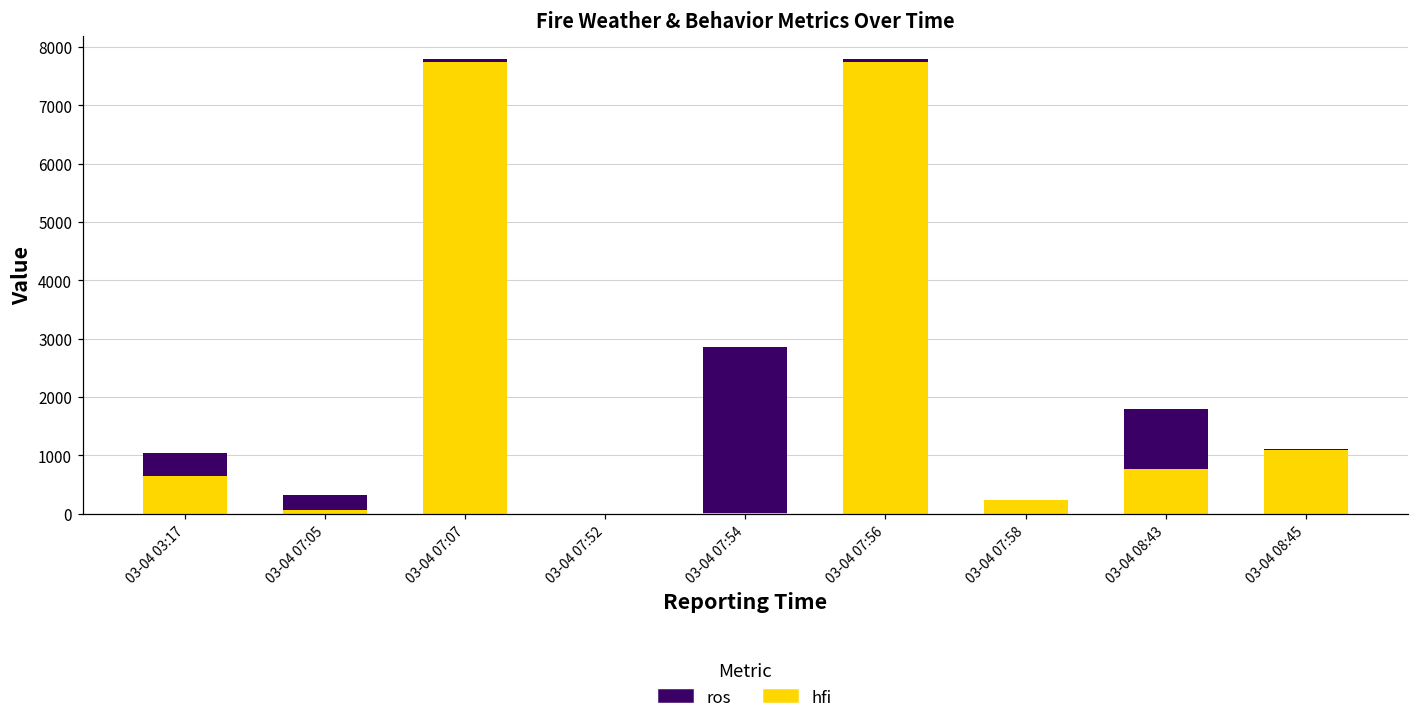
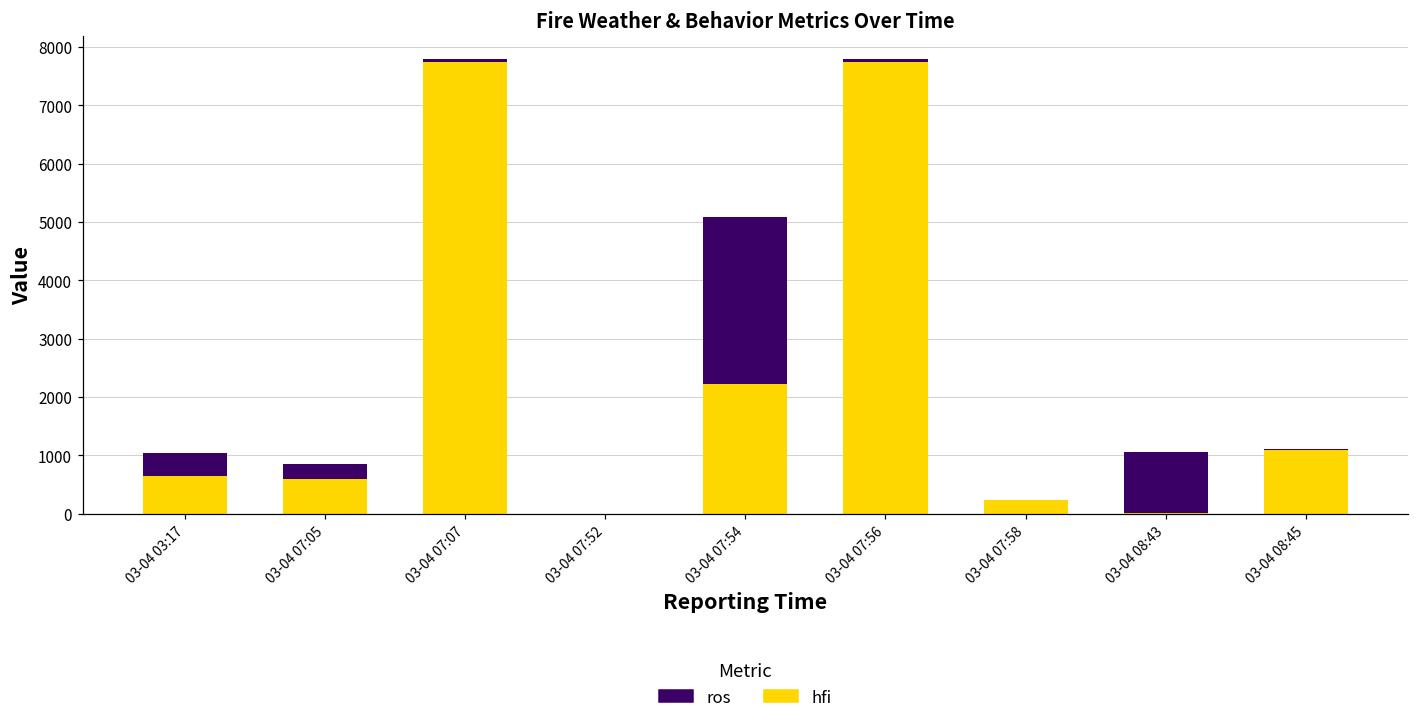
  {
    "hfi": {
      "03-04 03:17": 700,
-     "03-04 07:05": 100,
+     "03-04 07:05": 600,
      "03-04 07:07": 7800,
      "03-04 07:52": 0,
-     "03-04 07:54": 0,
+     "03-04 07:54": 2200,
      "03-04 07:56": 7800,
      "03-04 07:58": 200,
-     "03-04 08:43": 800,
+     "03-04 08:43": 0,
      "03-04 08:45": 1100
    },
    "ros": {
      "03-04 03:17": 400,
      "03-04 07:05": 300,
      "03-04 07:07": 0,
      "03-04 07:52": 0,
      "03-04 07:54": 2900,
      "03-04 07:56": 0,
      "03-04 08:43": 1000
    }
  }
